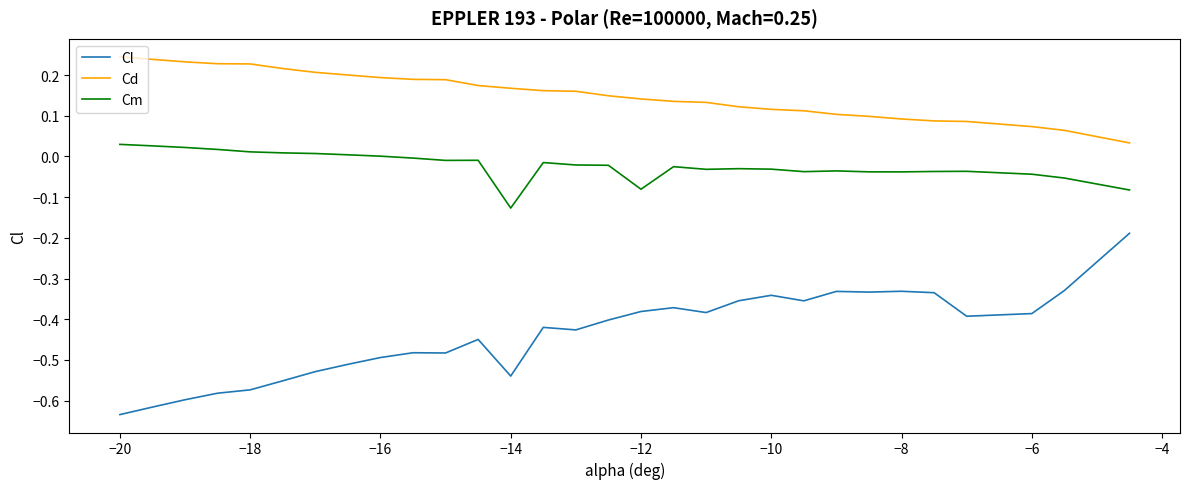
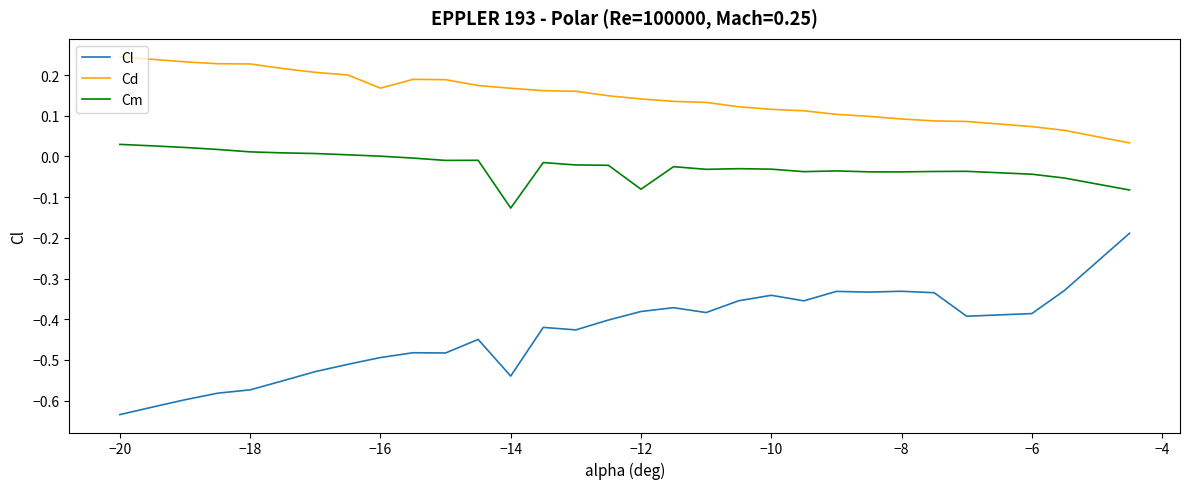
  {
    "Cl": {
      "−20": -0.63,
      "−18": -0.57,
      "−16": -0.49,
      "−14": -0.54,
      "−12": -0.38,
      "−10": -0.34,
      "−8": -0.33,
      "−6": -0.39
    },
    "Cd": {
      "−18": 0.23,
-     "−16": 0.19,
+     "−16": 0.17,
      "−14": 0.17,
      "−12": 0.14,
      "−10": 0.12,
      "−8": 0.09,
      "−6": 0.07
    },
    "Cm": {
      "−20": 0.03,
      "−18": 0.01,
      "−16": 0.00,
      "−14": -0.13,
      "−12": -0.08,
      "−10": -0.03,
      "−8": -0.04,
      "−6": -0.04
    }
  }
